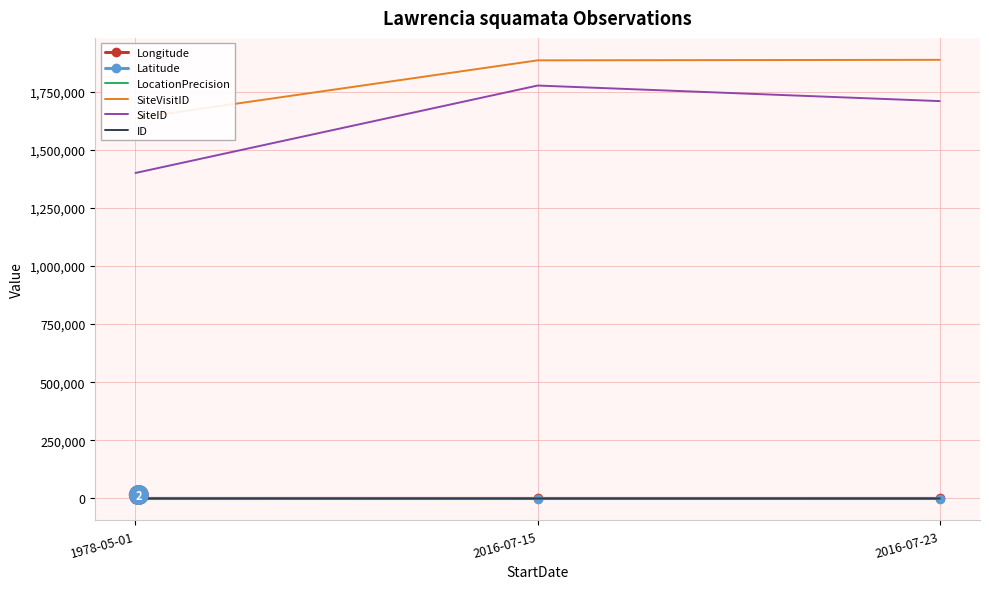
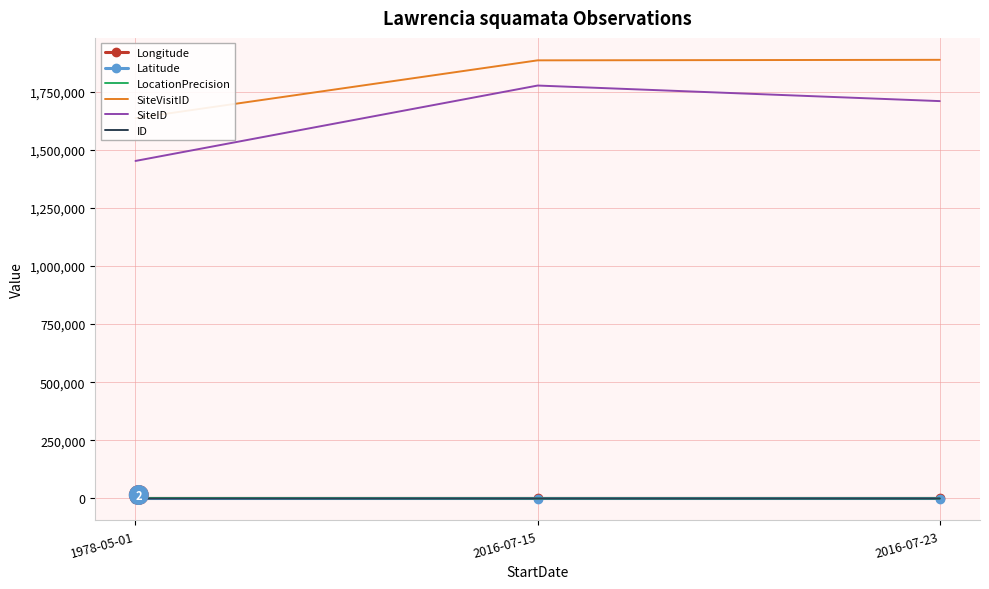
  {
    "SiteVisitID": {
      "2016-07-15": "1,880,000",
      "2016-07-23": "1,890,000"
    },
    "SiteID": {
-     "1978-05-01": "1,400,000",
+     "1978-05-01": "1,450,000",
      "2016-07-15": "1,780,000",
      "2016-07-23": "1,710,000"
    }
  }
